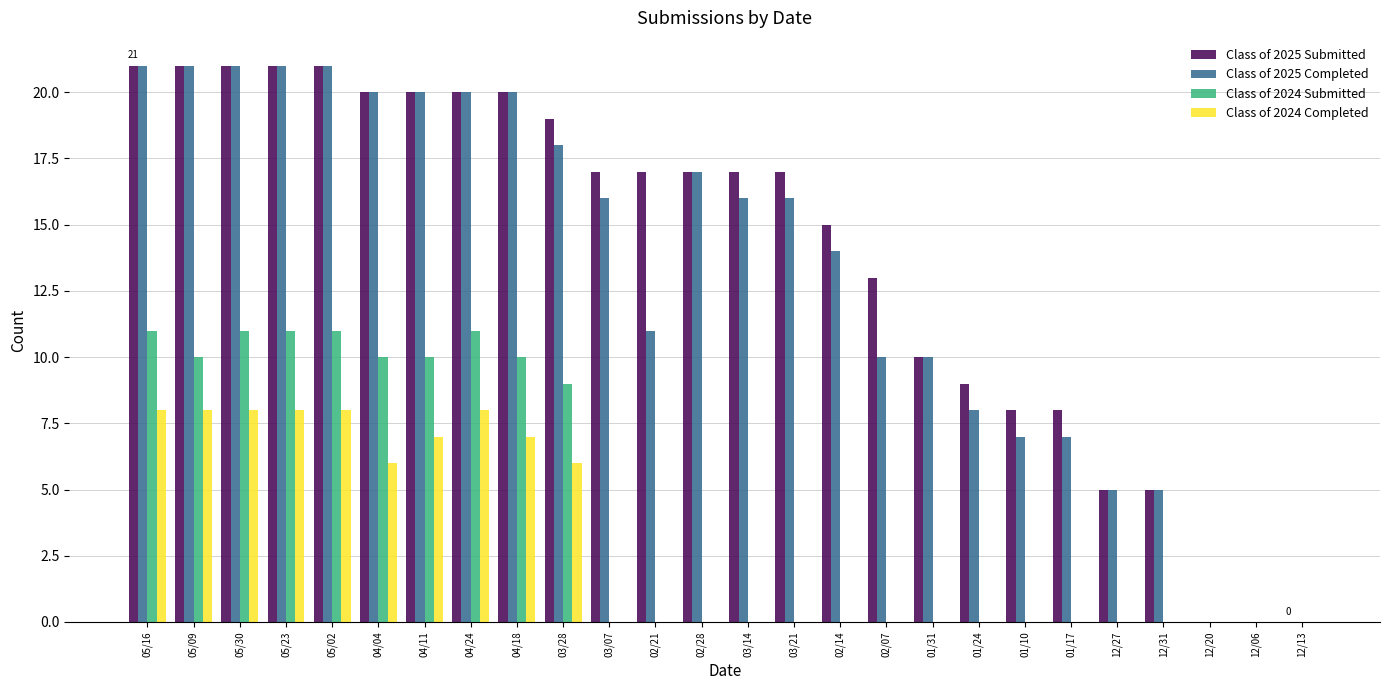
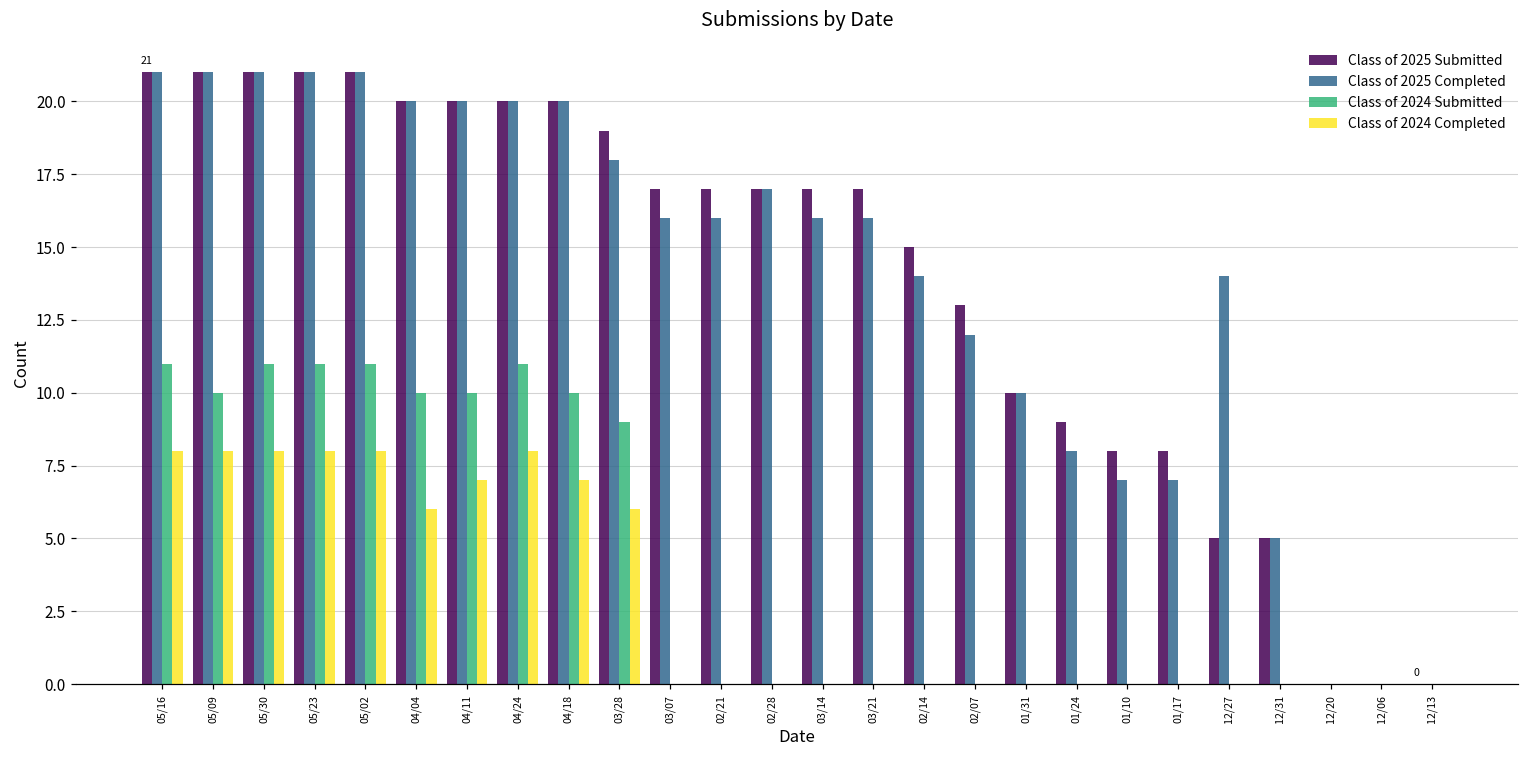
  {
    "Class of 2025 Submitted": {
      "05/16": 21,
      "12/13": 0
    },
    "Class of 2025 Completed": {
      "05/09": 21,
      "05/30": 21,
      "05/23": 21,
      "05/02": 21,
      "04/04": 20,
      "04/11": 20,
      "04/24": 20,
      "04/18": 20,
      "03/28": 18,
      "03/07": 16,
-     "02/21": 11,
+     "02/21": 16,
      "02/28": 17,
      "03/14": 16,
      "03/21": 16,
      "02/14": 14,
-     "02/07": 10,
+     "02/07": 12,
      "01/31": 10,
      "01/24": 8,
      "01/10": 7,
      "01/17": 7,
-     "12/27": 5,
+     "12/27": 14,
      "12/31": 5,
      "12/20": 0
    },
    "Class of 2024 Submitted": {
      "05/16": 11,
      "05/09": 10,
      "05/30": 11,
      "05/23": 11,
      "05/02": 11,
      "04/04": 10,
      "04/11": 10,
      "04/24": 11,
      "04/18": 10,
      "03/28": 9,
      "03/07": 0,
      "02/21": 0,
      "02/28": 0,
      "03/14": 0,
      "03/21": 0,
      "02/14": 0,
      "02/07": 0,
      "01/31": 0,
      "01/24": 0,
      "01/10": 0,
      "01/17": 0,
      "12/27": 0,
      "12/31": 0,
      "12/20": 0
    },
    "Class of 2024 Completed": {
      "05/16": 8,
      "05/09": 8,
      "05/30": 8,
      "05/23": 8,
      "05/02": 8,
      "04/04": 6,
      "04/11": 7,
      "04/24": 8,
      "04/18": 7,
      "03/28": 6,
      "03/07": 0,
      "02/21": 0,
      "02/28": 0,
      "03/14": 0,
      "03/21": 0,
      "02/14": 0,
      "02/07": 0,
      "01/31": 0,
      "01/24": 0,
      "01/10": 0,
      "01/17": 0,
      "12/27": 0,
      "12/31": 0,
      "12/20": 0
    }
  }
